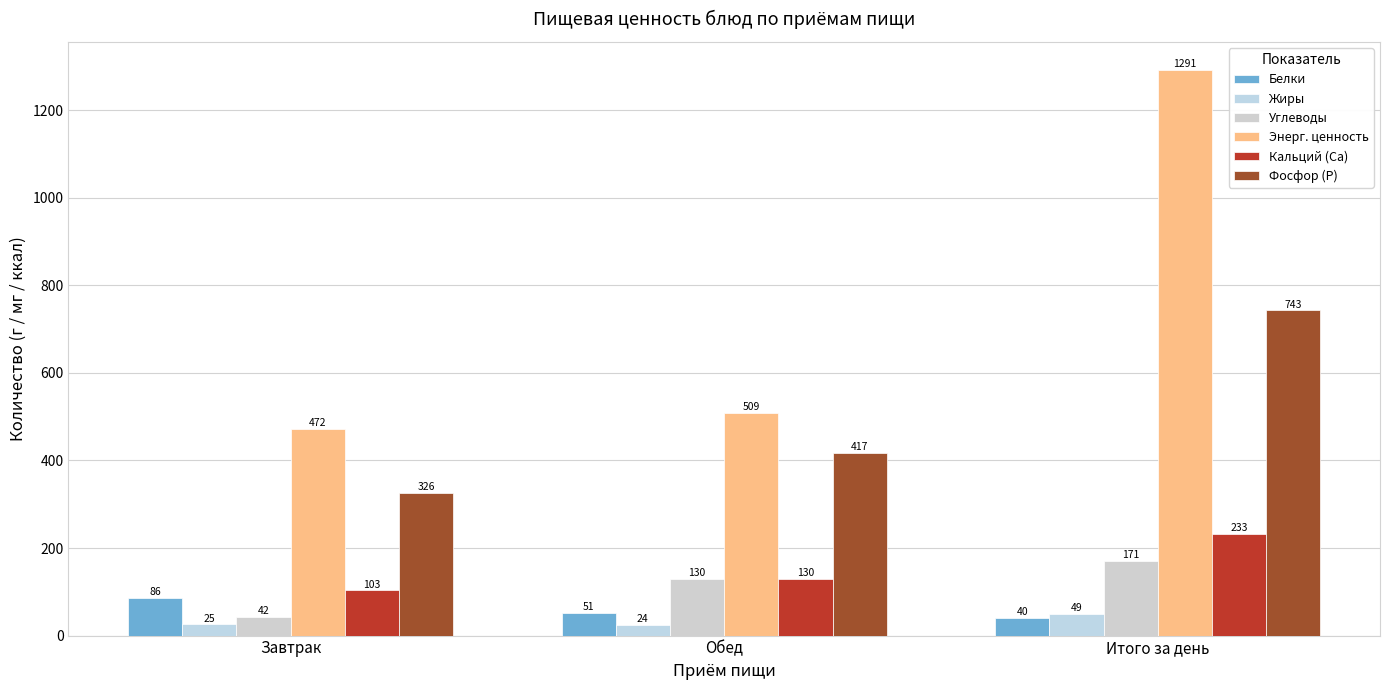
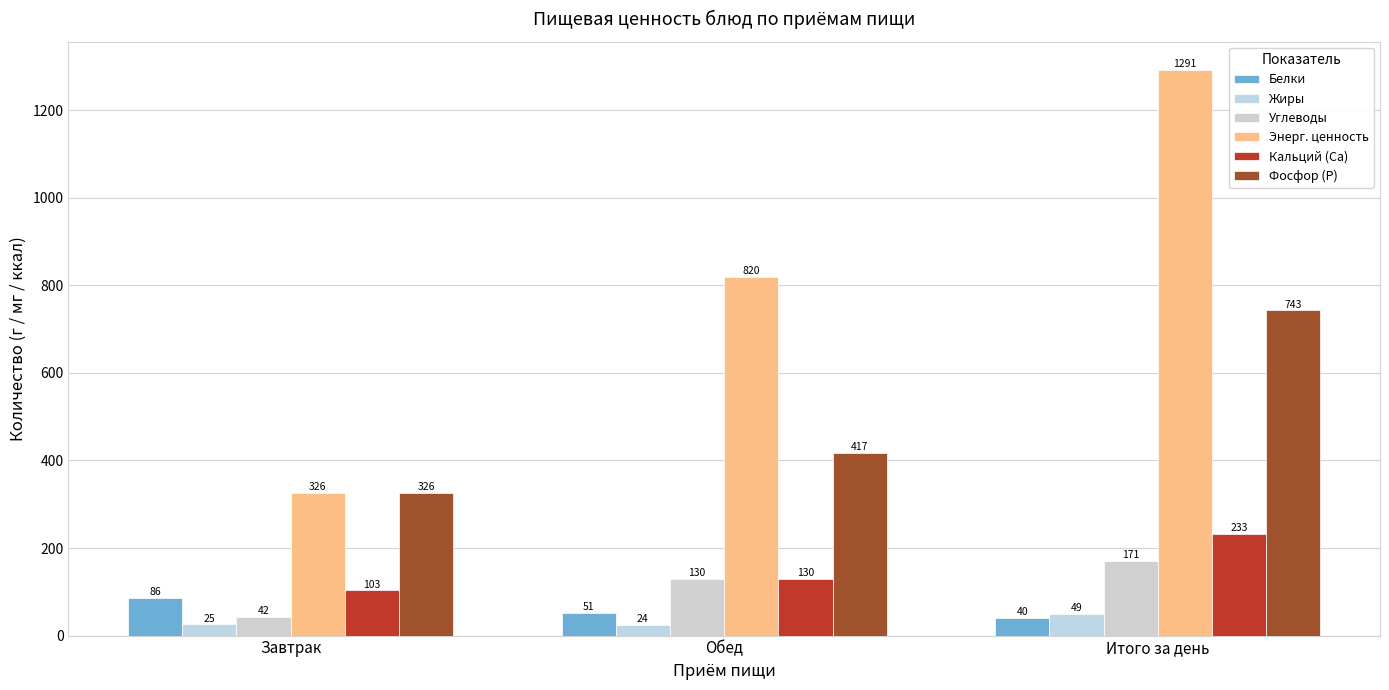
  {
    "Белки": {
      "Завтрак": 86,
      "Обед": 51,
      "Итого за день": 40
    },
    "Энерг. ценность": {
-     "Завтрак": 472,
-     "Обед": 509,
+     "Завтрак": 326,
+     "Обед": 820,
      "Итого за день": 1291
    }
  }
